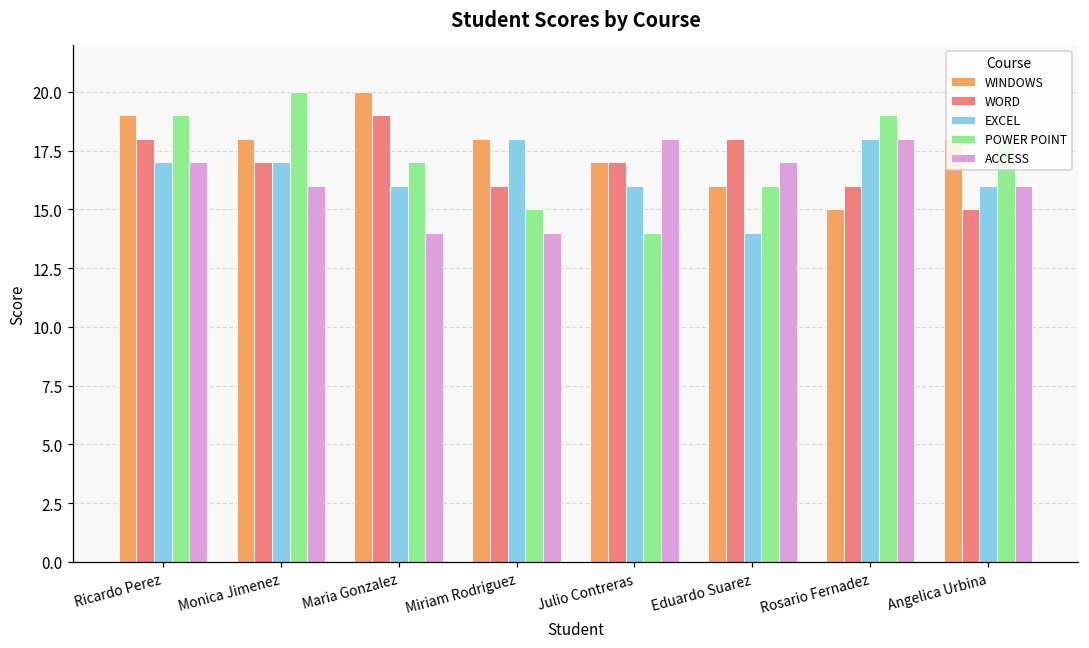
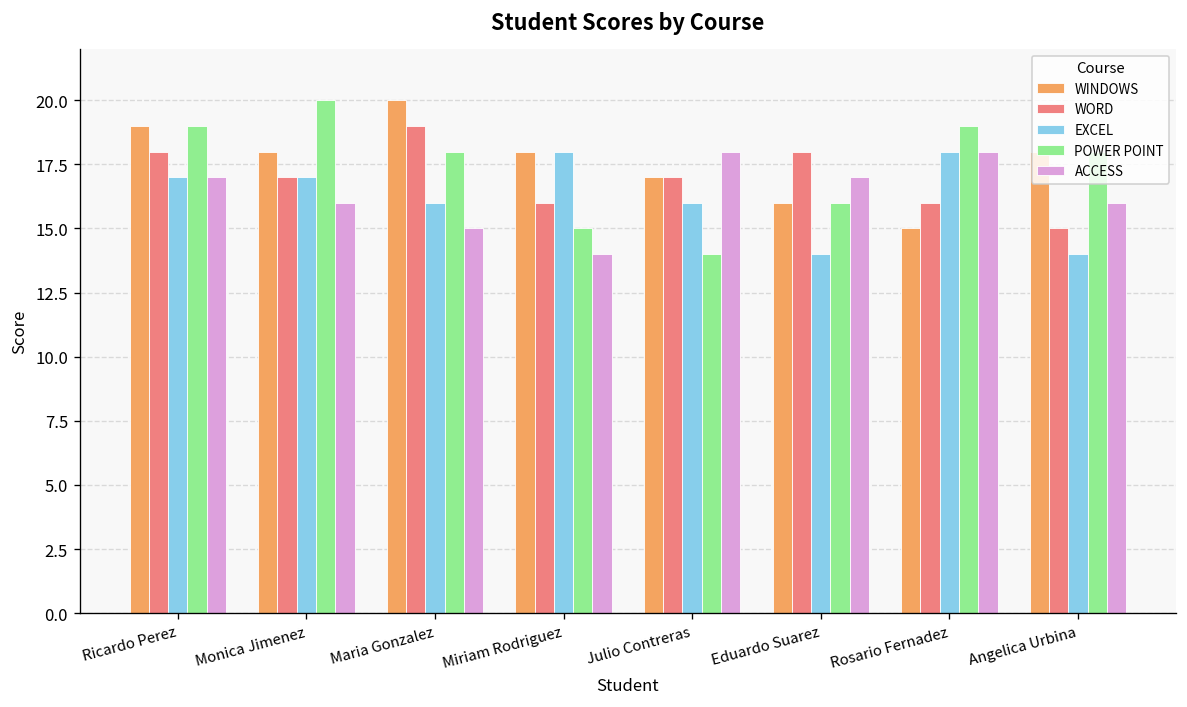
  {
    "EXCEL": {
      "Ricardo Perez": 17,
      "Monica Jimenez": 17,
      "Maria Gonzalez": 16,
      "Miriam Rodriguez": 18,
      "Julio Contreras": 16,
      "Eduardo Suarez": 14,
      "Rosario Fernadez": 18,
-     "Angelica Urbina": 16
+     "Angelica Urbina": 14
    },
    "POWER POINT": {
      "Ricardo Perez": 19,
      "Monica Jimenez": 20,
-     "Maria Gonzalez": 17,
+     "Maria Gonzalez": 18,
      "Miriam Rodriguez": 15,
      "Julio Contreras": 14,
      "Eduardo Suarez": 16,
      "Rosario Fernadez": 19
    },
    "ACCESS": {
      "Ricardo Perez": 17,
      "Monica Jimenez": 16,
-     "Maria Gonzalez": 14,
+     "Maria Gonzalez": 15,
      "Miriam Rodriguez": 14,
      "Julio Contreras": 18,
      "Eduardo Suarez": 17,
      "Rosario Fernadez": 18,
      "Angelica Urbina": 16
    }
  }
